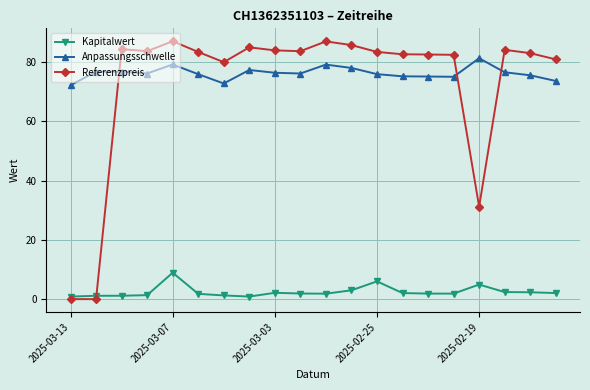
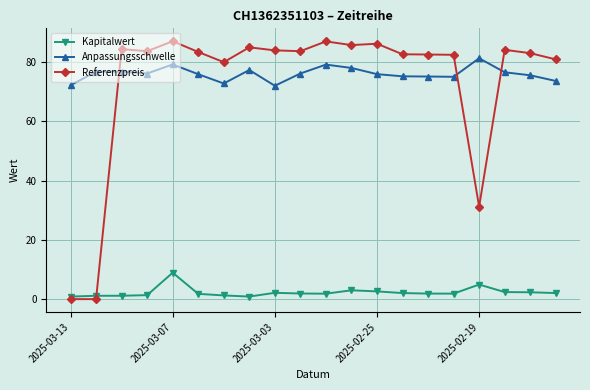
  {
    "Kapitalwert": {
      "2025-03-07": 9,
      "2025-03-03": 2,
-     "2025-02-25": 6,
+     "2025-02-25": 3,
      "2025-02-19": 5
    },
    "Anpassungsschwelle": {
      "2025-03-13": 72,
-     "2025-03-03": 76,
+     "2025-03-03": 72,
      "2025-02-25": 76,
      "2025-02-19": 81
    },
    "Referenzpreis": {
      "2025-03-03": 84,
-     "2025-02-25": 83,
+     "2025-02-25": 86,
      "2025-02-19": 31
    }
  }
